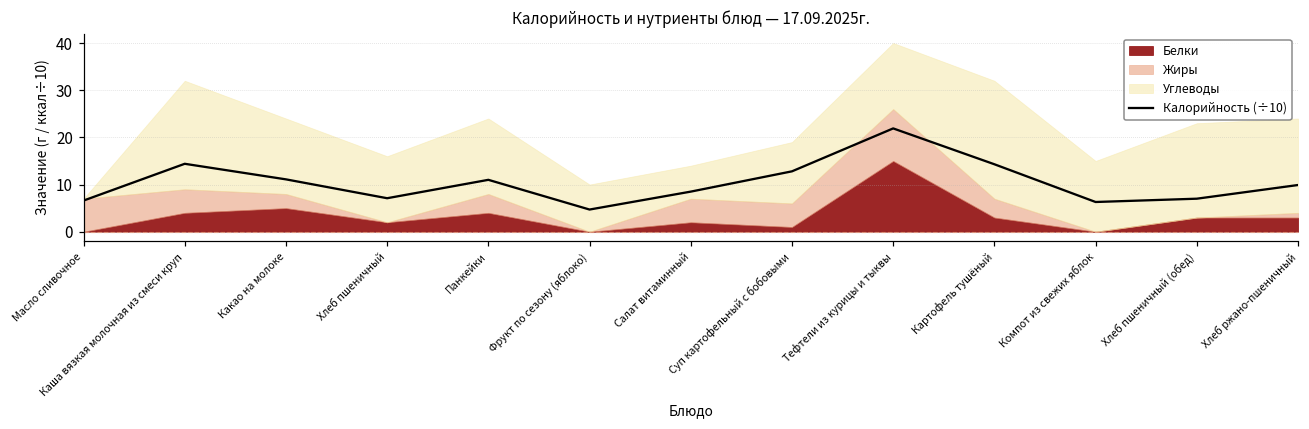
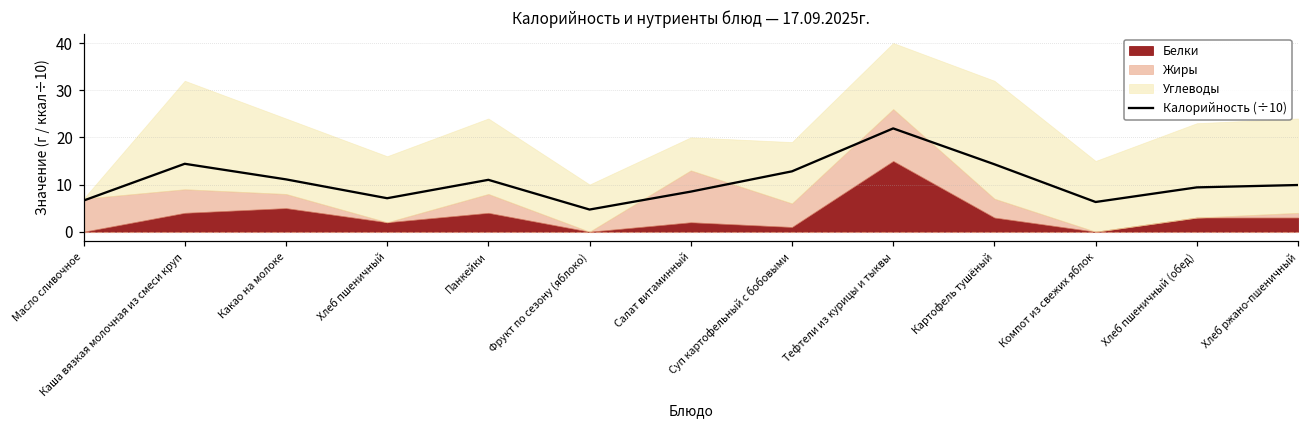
  {
    "Белки": {
      "Масло сливочное": 0,
      "Каша вязкая молочная из смеси круп": 4,
      "Какао на молоке": 5,
      "Панкейки": 4,
      "Салат витаминный": 2,
      "Суп картофельный с бобовыми": 1,
      "Тефтели из курицы и тыквы": 15,
      "Картофель тушёный": 3,
      "Хлеб ржано-пшеничный": 3
    },
    "Калорийность (÷10)": {
      "Каша вязкая молочная из смеси круп": 14,
      "Какао на молоке": 11,
      "Хлеб пшеничный": 7,
      "Панкейки": 11,
      "Фрукт по сезону (яблоко)": 5,
      "Салат витаминный": 9,
      "Суп картофельный с бобовыми": 13,
      "Тефтели из курицы и тыквы": 22,
      "Картофель тушёный": 14,
      "Компот из свежих яблок": 6,
-     "Хлеб пшеничный (обед)": 7,
+     "Хлеб пшеничный (обед)": 9,
      "Хлеб ржано-пшеничный": 10
    },
    "Жиры": {
      "Каша вязкая молочная из смеси круп": 5,
      "Какао на молоке": 3,
      "Панкейки": 4,
-     "Салат витаминный": 5,
+     "Салат витаминный": 11,
      "Суп картофельный с бобовыми": 5,
      "Тефтели из курицы и тыквы": 11,
      "Картофель тушёный": 4,
      "Хлеб ржано-пшеничный": 1
    },
    "Углеводы": {
      "Каша вязкая молочная из смеси круп": 23,
      "Какао на молоке": 16,
      "Хлеб пшеничный": 14,
      "Панкейки": 16,
      "Фрукт по сезону (яблоко)": 10,
      "Салат витаминный": 7,
      "Суп картофельный с бобовыми": 13,
      "Тефтели из курицы и тыквы": 14,
      "Картофель тушёный": 25,
      "Компот из свежих яблок": 15,
      "Хлеб пшеничный (обед)": 20,
      "Хлеб ржано-пшеничный": 20
    }
  }
